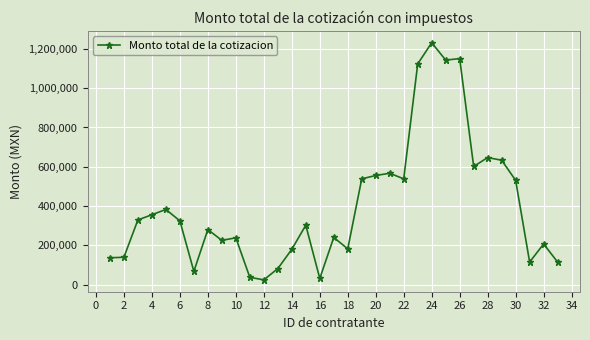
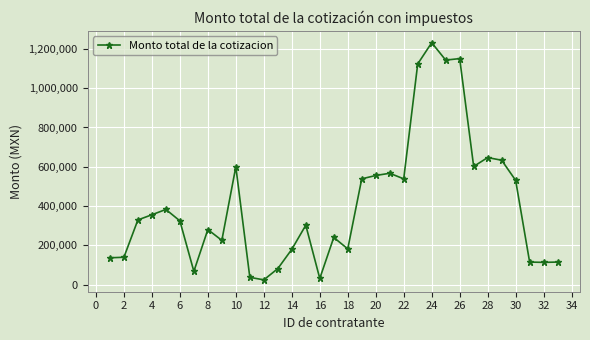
  {
    "2": "140,000",
    "4": "360,000",
    "6": "320,000",
    "8": "280,000",
-   "10": "240,000",
+   "10": "600,000",
    "12": "20,000",
    "14": "180,000",
    "16": "30,000",
    "18": "180,000",
    "20": "560,000",
    "22": "540,000",
    "24": "1,230,000",
    "26": "1,150,000",
    "28": "650,000",
    "30": "530,000",
-   "32": "210,000"
+   "32": "110,000"
  }
